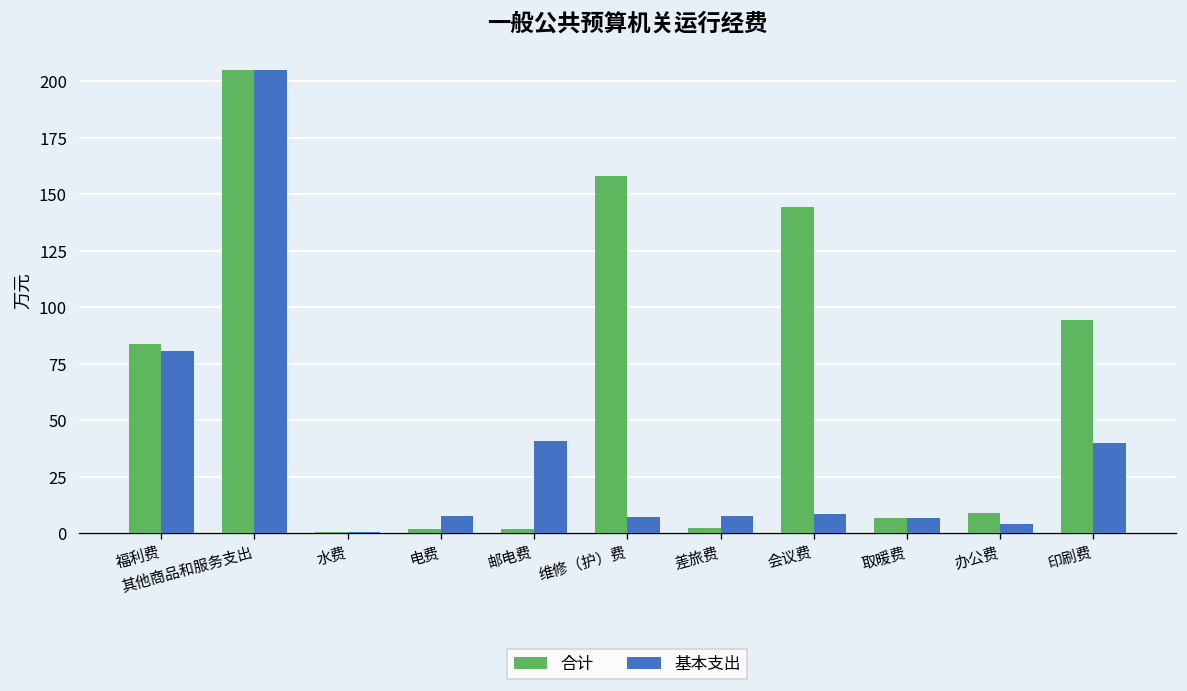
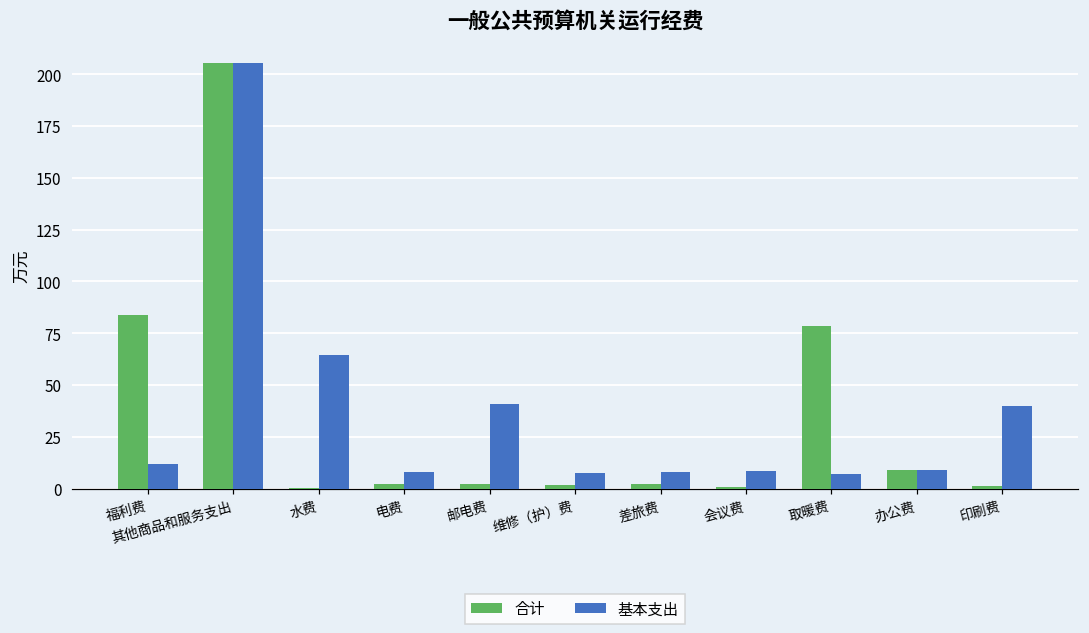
  {
    "合计": {
      "福利费": 84,
      "其他商品和服务支出": 205,
      "电费": 2,
      "邮电费": 2,
-     "维修（护）费": 158,
+     "维修（护）费": 2,
      "差旅费": 2,
-     "会议费": 145,
-     "取暖费": 7,
+     "会议费": 1,
+     "取暖费": 78,
      "办公费": 9,
-     "印刷费": 95
+     "印刷费": 1
    },
    "基本支出": {
-     "福利费": 81,
+     "福利费": 12,
      "其他商品和服务支出": 205,
-     "水费": 0,
+     "水费": 65,
      "电费": 8,
      "邮电费": 41,
      "维修（护）费": 7,
      "差旅费": 8,
      "会议费": 9,
      "取暖费": 7,
-     "办公费": 4,
+     "办公费": 9,
      "印刷费": 40
    }
  }
